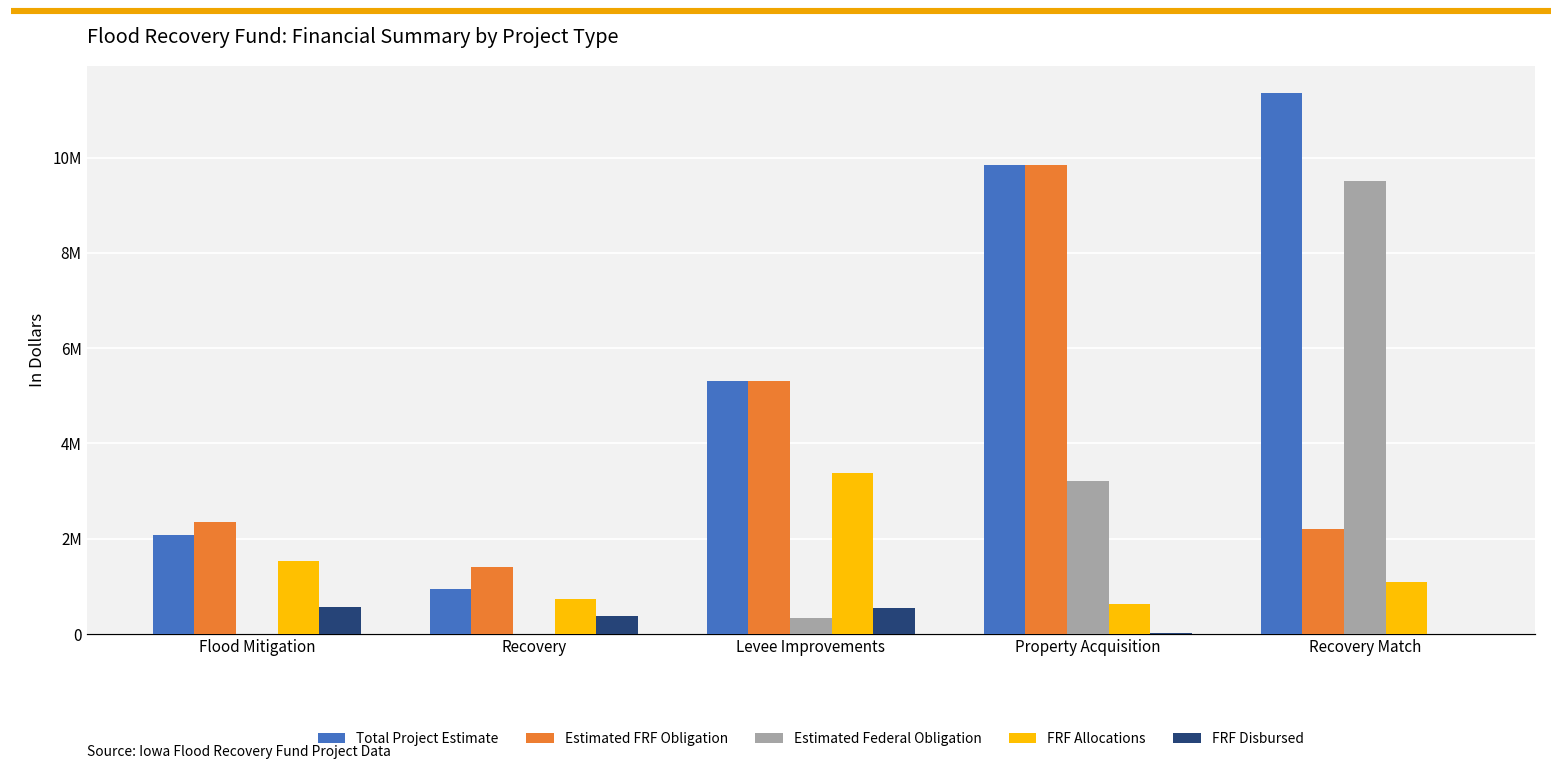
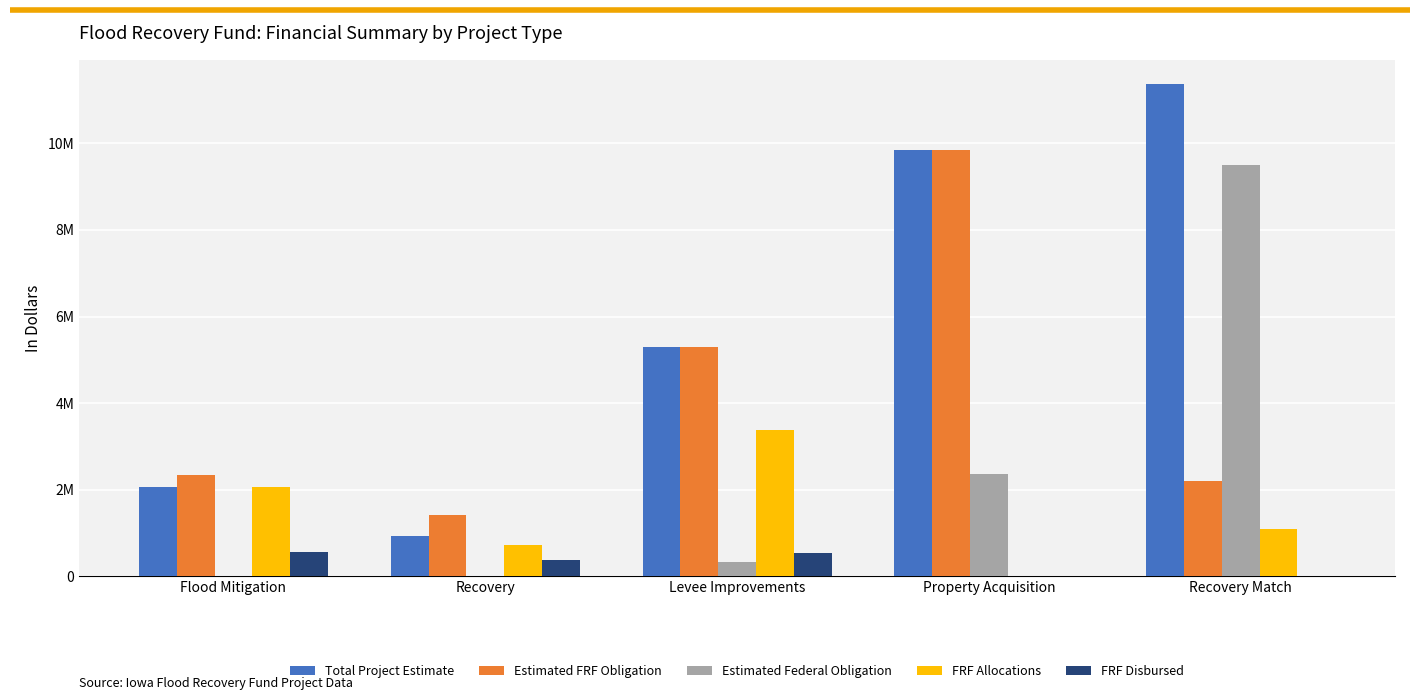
  {
    "Total Project Estimate": {
      "Flood Mitigation": 2100000,
      "Recovery": 900000,
      "Levee Improvements": 5300000,
      "Property Acquisition": 9800000,
      "Recovery Match": 11400000
    },
    "Estimated FRF Obligation": {
      "Flood Mitigation": 2300000,
      "Recovery": 1400000,
      "Levee Improvements": 5300000,
      "Property Acquisition": 9800000,
      "Recovery Match": 2200000
    },
    "Estimated Federal Obligation": {
      "Flood Mitigation": 0,
      "Recovery": 0,
      "Levee Improvements": 300000,
-     "Property Acquisition": 3200000,
+     "Property Acquisition": 2400000,
      "Recovery Match": 9500000
    },
    "FRF Allocations": {
-     "Flood Mitigation": 1500000,
+     "Flood Mitigation": 2100000,
      "Recovery": 700000,
      "Levee Improvements": 3400000,
-     "Property Acquisition": 600000,
+     "Property Acquisition": 0,
      "Recovery Match": 1100000
    },
    "FRF Disbursed": {
      "Flood Mitigation": 600000,
      "Recovery": 400000,
      "Levee Improvements": 500000
    }
  }
